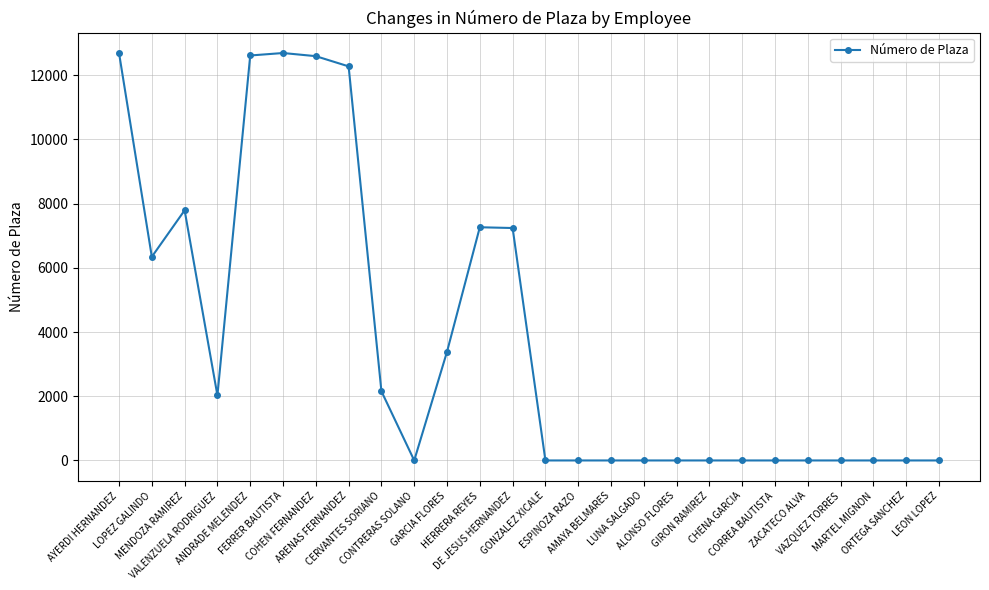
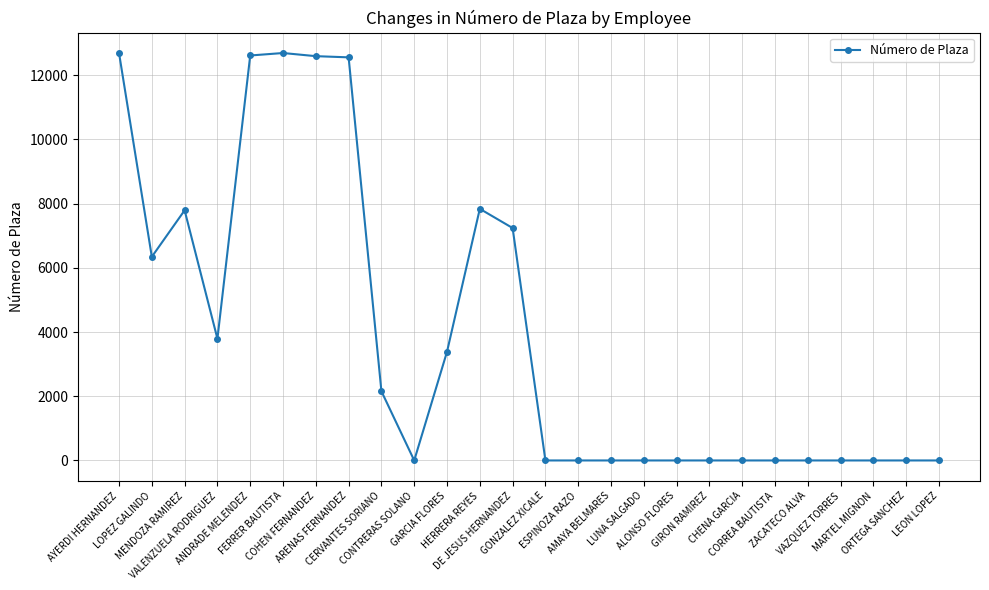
  {
    "AYERDI HERNANDEZ": 12700,
    "LOPEZ GALINDO": 6300,
    "MENDOZA RAMIREZ": 7800,
-   "VALENZUELA RODRIGUEZ": 2000,
+   "VALENZUELA RODRIGUEZ": 3800,
    "ANDRADE MELENDEZ": 12600,
    "FERRER BAUTISTA": 12700,
    "COHEN FERNANDEZ": 12600,
-   "ARENAS FERNANDEZ": 12300,
+   "ARENAS FERNANDEZ": 12600,
    "CERVANTES SORIANO": 2200,
    "CONTRERAS SOLANO": 0,
    "GARCIA FLORES": 3400,
-   "HERRERA REYES": 7300,
+   "HERRERA REYES": 7800,
    "DE JESUS HERNANDEZ": 7200,
    "GONZALEZ XICALE": 0,
    "ESPINOZA RAZO": 0,
    "AMAYA BELMARES": 0,
    "LUNA SALGADO": 0,
    "ALONSO FLORES": 0,
    "GIRON RAMIREZ": 0,
    "CHENA GARCIA": 0,
    "CORREA BAUTISTA": 0,
    "ZACATECO ALVA": 0,
    "VAZQUEZ TORRES": 0,
    "MARTEL MIGNON": 0,
    "ORTEGA SANCHEZ": 0,
    "LEON LOPEZ": 0
  }
